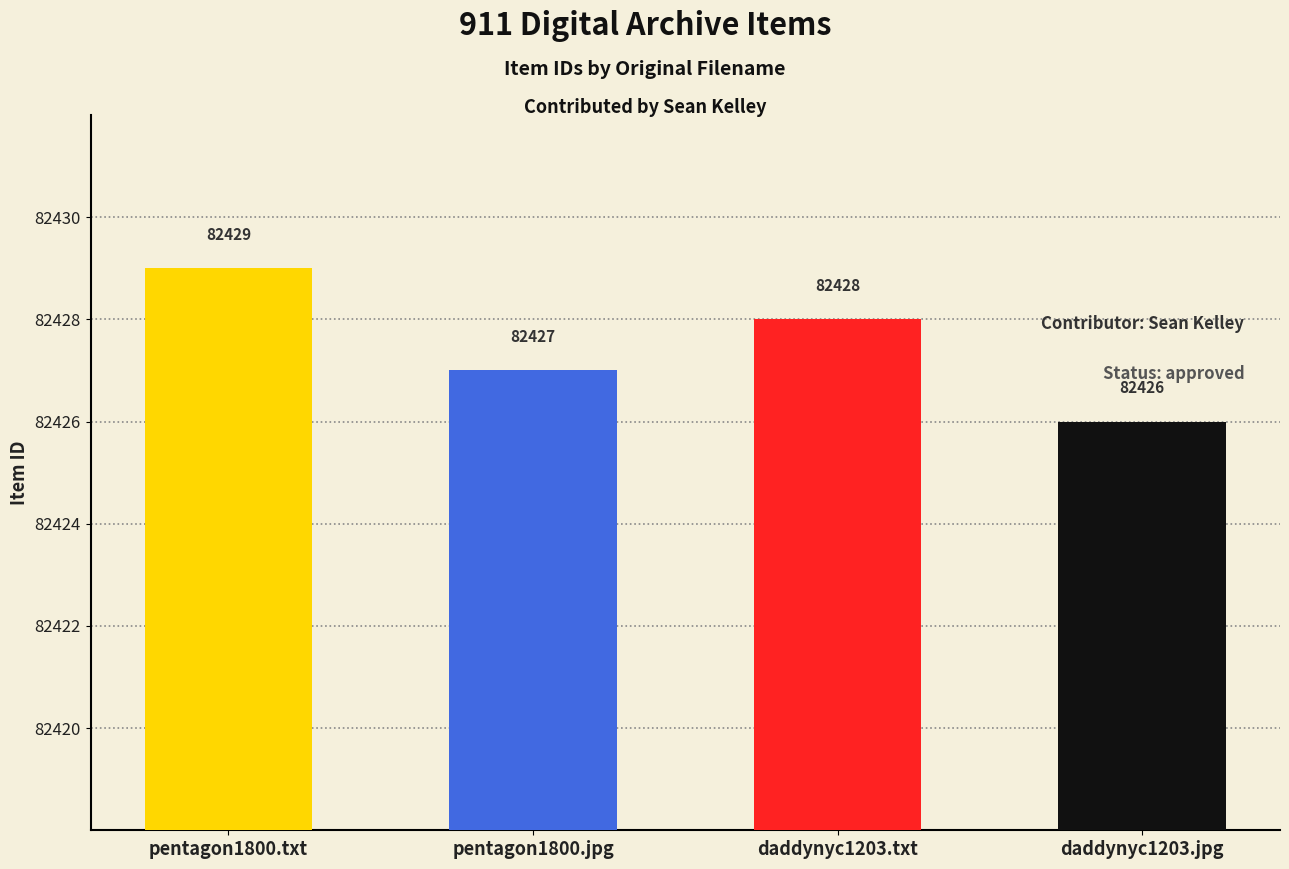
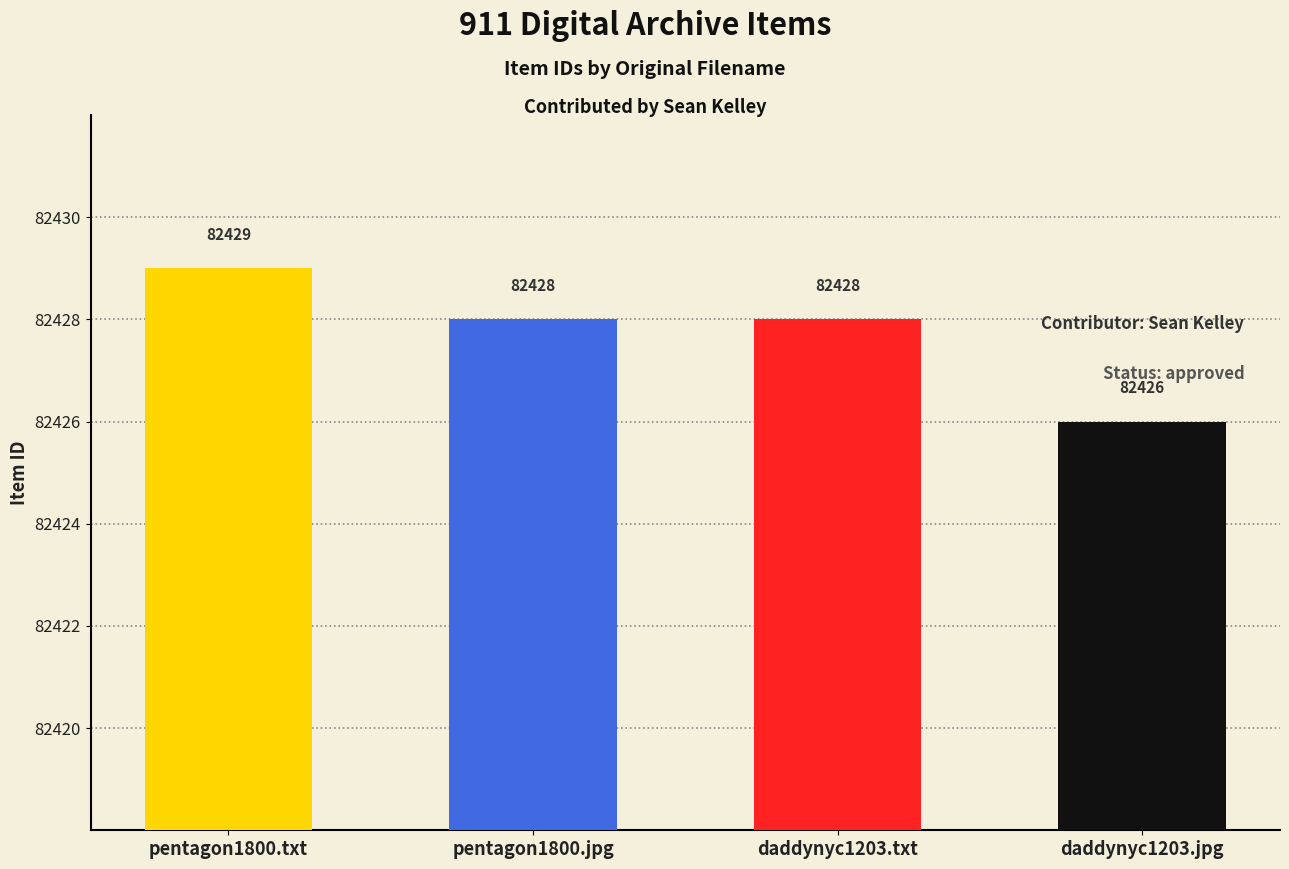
  {
-   "pentagon1800.jpg": 82427
+   "pentagon1800.jpg": 82428
  }
